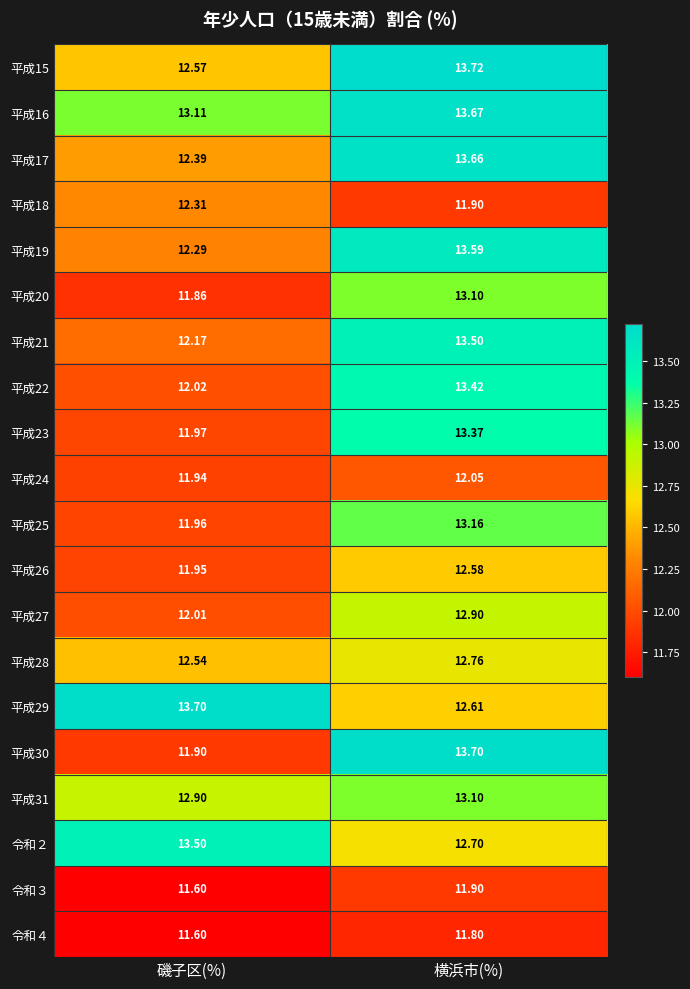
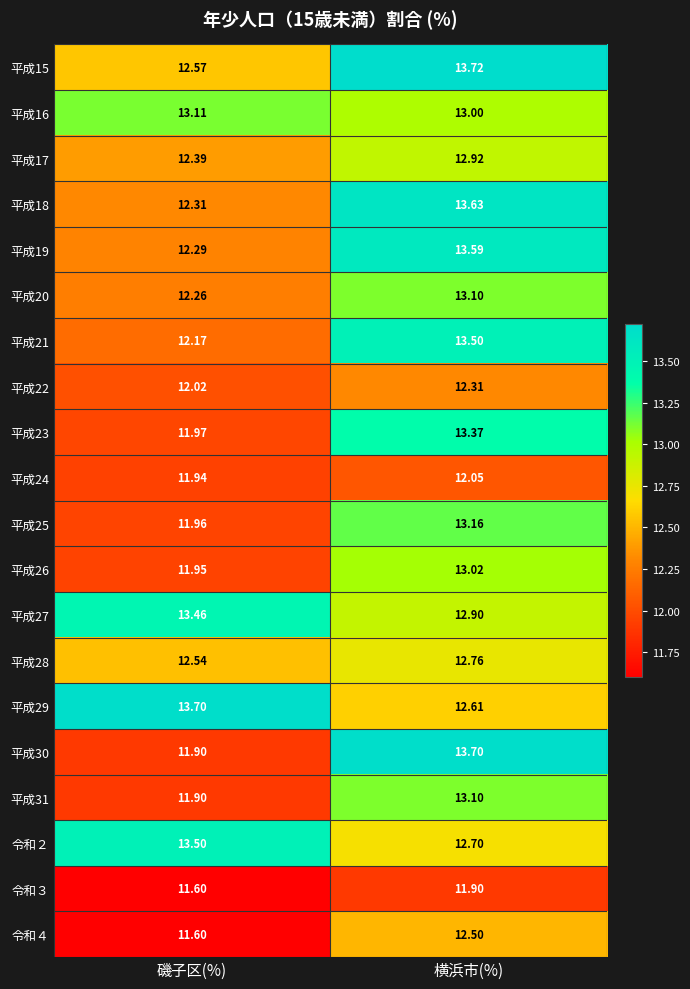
  {
    "平成15": {
      "磯子区(%)": 12.57,
      "横浜市(%)": 13.72
    },
    "平成16": {
      "磯子区(%)": 13.11,
-     "横浜市(%)": 13.67
+     "横浜市(%)": 13.00
    },
    "平成17": {
      "磯子区(%)": 12.39,
-     "横浜市(%)": 13.66
+     "横浜市(%)": 12.92
    },
    "平成18": {
      "磯子区(%)": 12.31,
-     "横浜市(%)": 11.90
+     "横浜市(%)": 13.63
    },
    "平成19": {
      "磯子区(%)": 12.29,
      "横浜市(%)": 13.59
    },
    "平成20": {
-     "磯子区(%)": 11.86,
+     "磯子区(%)": 12.26,
      "横浜市(%)": 13.10
    },
    "平成21": {
      "磯子区(%)": 12.17,
      "横浜市(%)": 13.50
    },
    "平成22": {
      "磯子区(%)": 12.02,
-     "横浜市(%)": 13.42
+     "横浜市(%)": 12.31
    },
    "平成23": {
      "磯子区(%)": 11.97,
      "横浜市(%)": 13.37
    },
    "平成24": {
      "磯子区(%)": 11.94,
      "横浜市(%)": 12.05
    },
    "平成25": {
      "磯子区(%)": 11.96,
      "横浜市(%)": 13.16
    },
    "平成26": {
      "磯子区(%)": 11.95,
-     "横浜市(%)": 12.58
+     "横浜市(%)": 13.02
    },
    "平成27": {
-     "磯子区(%)": 12.01,
+     "磯子区(%)": 13.46,
      "横浜市(%)": 12.90
    },
    "平成28": {
      "磯子区(%)": 12.54,
      "横浜市(%)": 12.76
    },
    "平成29": {
      "磯子区(%)": 13.70,
      "横浜市(%)": 12.61
    },
    "平成30": {
      "磯子区(%)": 11.90,
      "横浜市(%)": 13.70
    },
    "平成31": {
-     "磯子区(%)": 12.90,
+     "磯子区(%)": 11.90,
      "横浜市(%)": 13.10
    },
    "令和２": {
      "磯子区(%)": 13.50,
      "横浜市(%)": 12.70
    },
    "令和３": {
      "磯子区(%)": 11.60,
      "横浜市(%)": 11.90
    },
    "令和４": {
      "磯子区(%)": 11.60,
-     "横浜市(%)": 11.80
+     "横浜市(%)": 12.50
    }
  }
